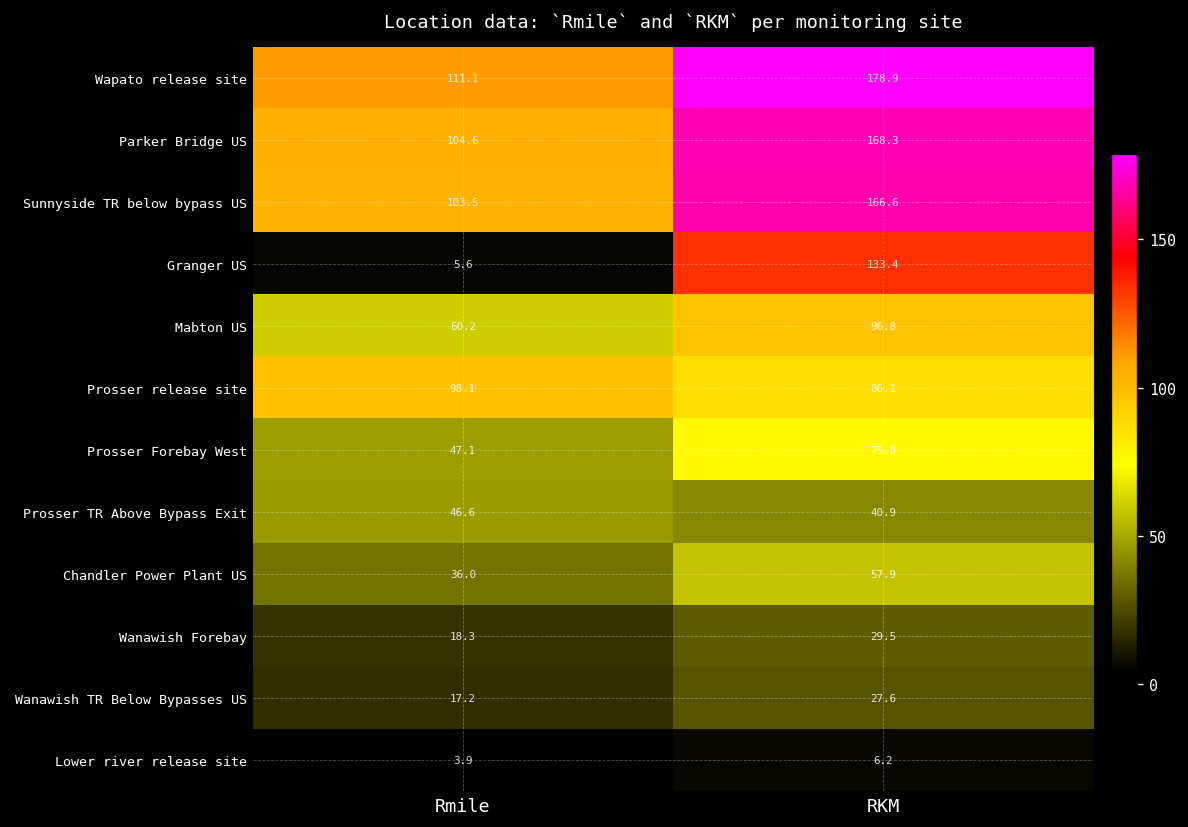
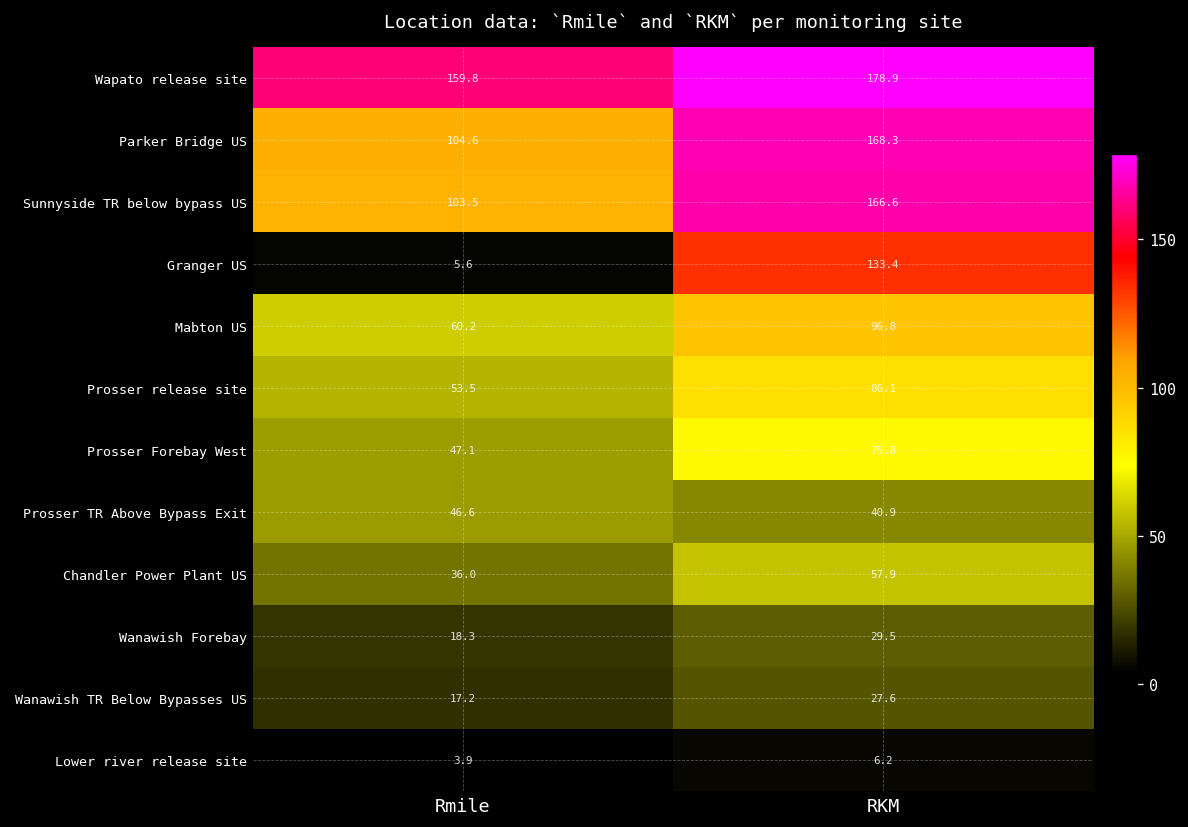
  {
    "Wapato release site": {
-     "Rmile": 111.1,
+     "Rmile": 159.8,
      "RKM": 178.9
    },
    "Parker Bridge US": {
      "Rmile": 104.6,
      "RKM": 168.3
    },
    "Sunnyside TR below bypass US": {
      "Rmile": 103.5,
      "RKM": 166.6
    },
    "Granger US": {
      "Rmile": 5.6,
      "RKM": 133.4
    },
    "Mabton US": {
      "Rmile": 60.2,
      "RKM": 96.8
    },
    "Prosser release site": {
-     "Rmile": 98.1,
+     "Rmile": 53.5,
      "RKM": 86.1
    },
    "Prosser Forebay West": {
      "Rmile": 47.1,
      "RKM": 75.8
    },
    "Prosser TR Above Bypass Exit": {
      "Rmile": 46.6,
      "RKM": 40.9
    },
    "Chandler Power Plant US": {
      "Rmile": 36.0,
      "RKM": 57.9
    },
    "Wanawish Forebay": {
      "Rmile": 18.3,
      "RKM": 29.5
    },
    "Wanawish TR Below Bypasses US": {
      "Rmile": 17.2,
      "RKM": 27.6
    },
    "Lower river release site": {
      "Rmile": 3.9,
      "RKM": 6.2
    }
  }
